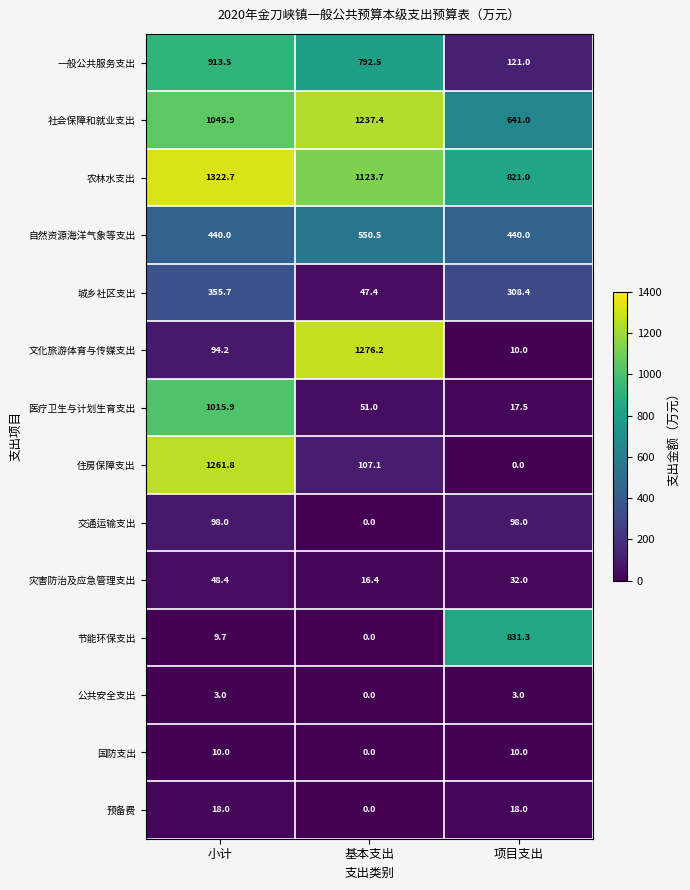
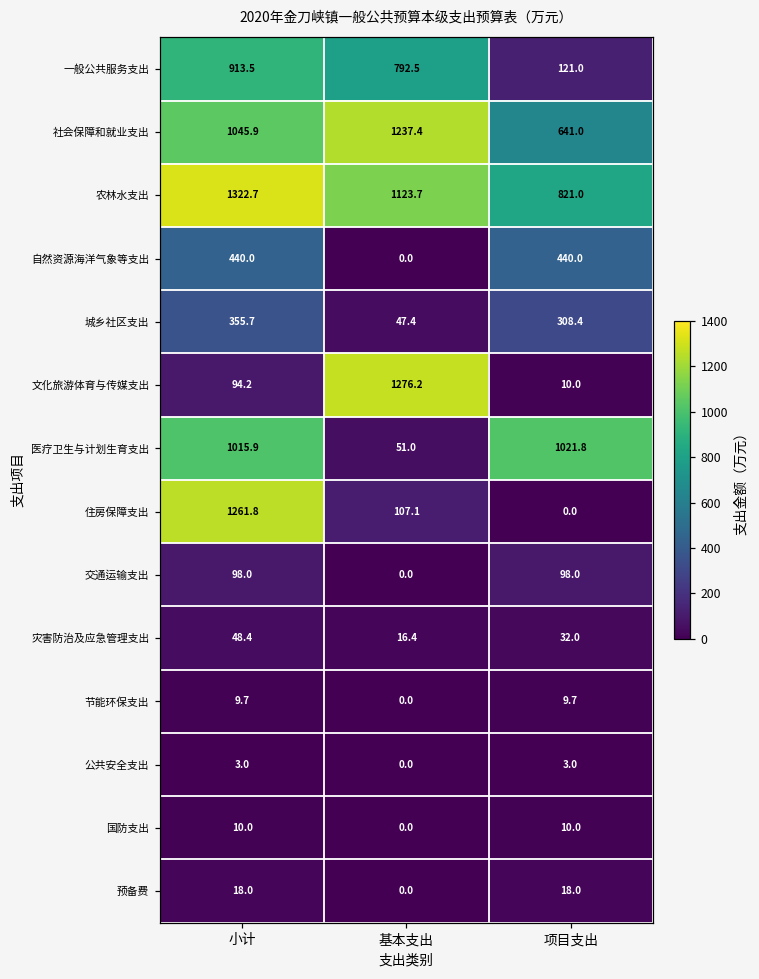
  {
    "一般公共服务支出": {
      "小计": 913.5,
      "基本支出": 792.5,
      "项目支出": 121.0
    },
    "社会保障和就业支出": {
      "小计": 1045.9,
      "基本支出": 1237.4,
      "项目支出": 641.0
    },
    "农林水支出": {
      "小计": 1322.7,
      "基本支出": 1123.7,
      "项目支出": 821.0
    },
    "自然资源海洋气象等支出": {
      "小计": 440.0,
-     "基本支出": 550.5,
+     "基本支出": 0.0,
      "项目支出": 440.0
    },
    "城乡社区支出": {
      "小计": 355.7,
      "基本支出": 47.4,
      "项目支出": 308.4
    },
    "文化旅游体育与传媒支出": {
      "小计": 94.2,
      "基本支出": 1276.2,
      "项目支出": 10.0
    },
    "医疗卫生与计划生育支出": {
      "小计": 1015.9,
      "基本支出": 51.0,
-     "项目支出": 17.5
+     "项目支出": 1021.8
    },
    "住房保障支出": {
      "小计": 1261.8,
      "基本支出": 107.1,
      "项目支出": 0.0
    },
    "交通运输支出": {
      "小计": 98.0,
      "基本支出": 0.0,
      "项目支出": 98.0
    },
    "灾害防治及应急管理支出": {
      "小计": 48.4,
      "基本支出": 16.4,
      "项目支出": 32.0
    },
    "节能环保支出": {
      "小计": 9.7,
      "基本支出": 0.0,
-     "项目支出": 831.3
+     "项目支出": 9.7
    },
    "公共安全支出": {
      "小计": 3.0,
      "基本支出": 0.0,
      "项目支出": 3.0
    },
    "国防支出": {
      "小计": 10.0,
      "基本支出": 0.0,
      "项目支出": 10.0
    },
    "预备费": {
      "小计": 18.0,
      "基本支出": 0.0,
      "项目支出": 18.0
    }
  }
